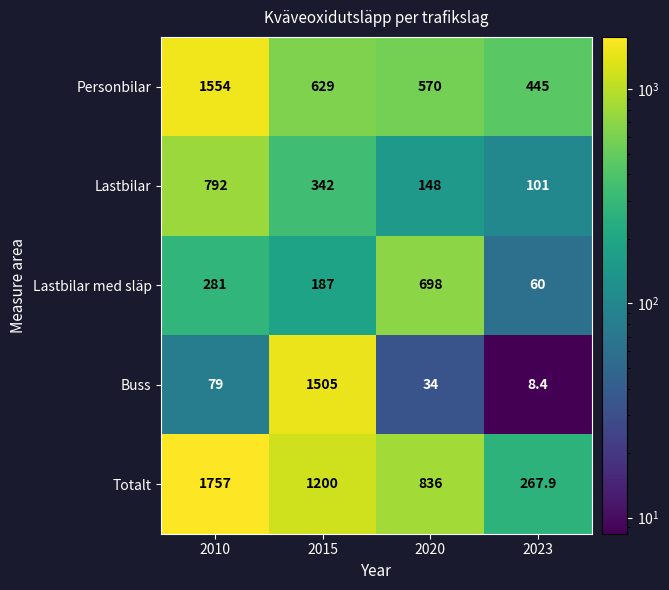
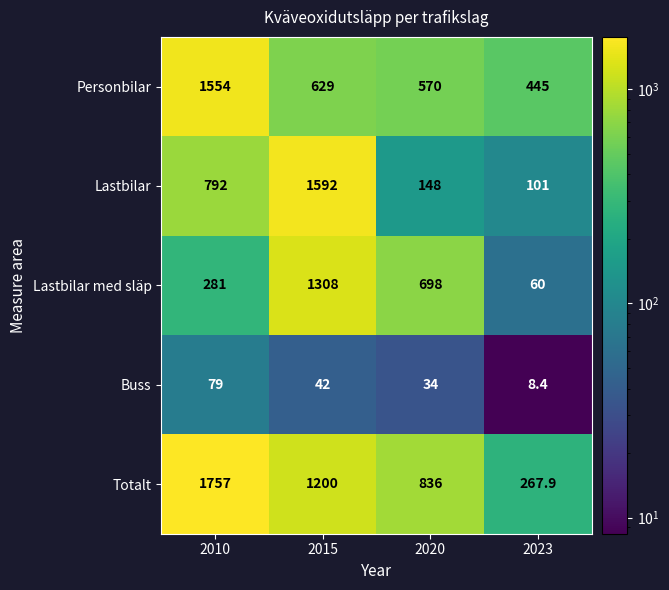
  {
    "Personbilar": {
      "2010": 1554,
      "2015": 629,
      "2020": 570,
      "2023": 445
    },
    "Lastbilar": {
      "2010": 792,
-     "2015": 342,
+     "2015": 1592,
      "2020": 148,
      "2023": 101
    },
    "Lastbilar med släp": {
      "2010": 281,
-     "2015": 187,
+     "2015": 1308,
      "2020": 698,
      "2023": 60
    },
    "Buss": {
      "2010": 79,
-     "2015": 1505,
+     "2015": 42,
      "2020": 34,
      "2023": 8.4
    },
    "Totalt": {
      "2010": 1757,
      "2015": 1200,
      "2020": 836,
      "2023": 267.9
    }
  }
